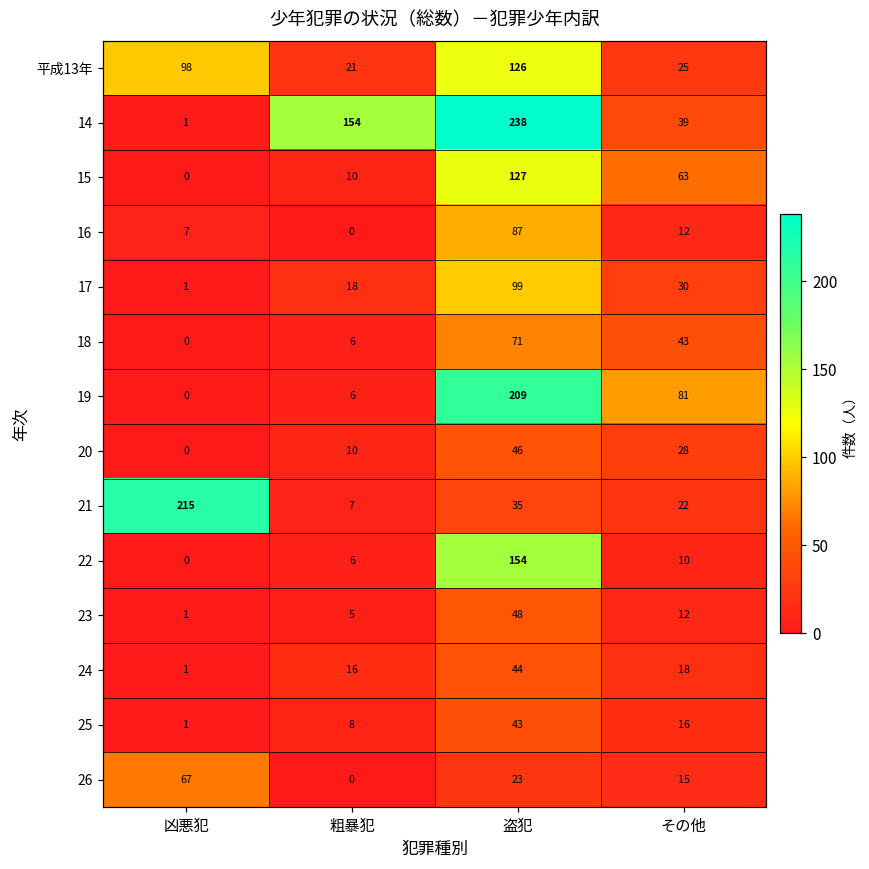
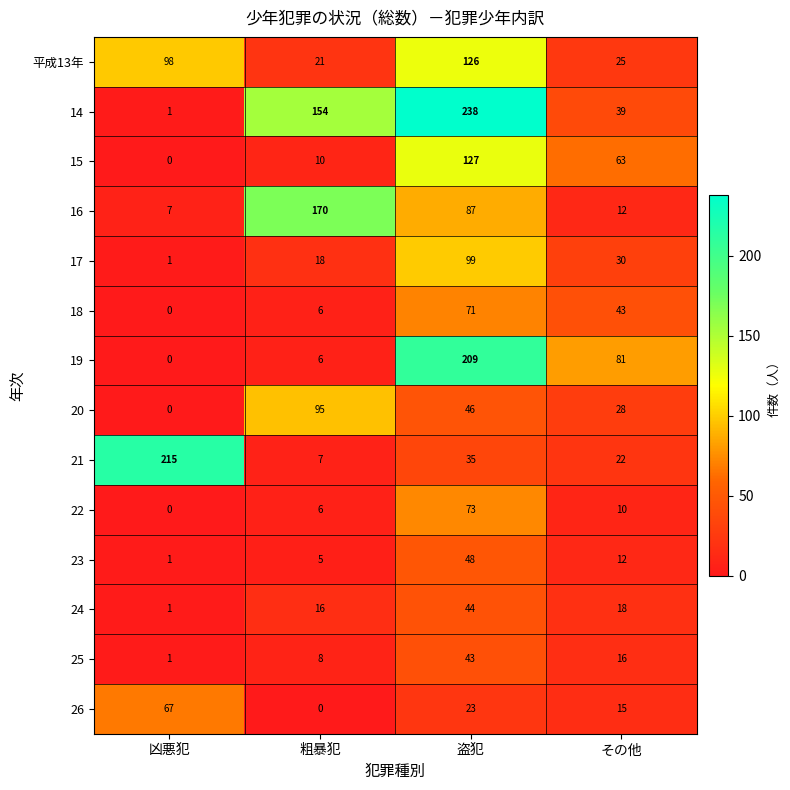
  {
    "平成13年": {
      "凶悪犯": 98,
      "粗暴犯": 21,
      "盗犯": 126,
      "その他": 25
    },
    "14": {
      "凶悪犯": 1,
      "粗暴犯": 154,
      "盗犯": 238,
      "その他": 39
    },
    "15": {
      "凶悪犯": 0,
      "粗暴犯": 10,
      "盗犯": 127,
      "その他": 63
    },
    "16": {
      "凶悪犯": 7,
-     "粗暴犯": 0,
+     "粗暴犯": 170,
      "盗犯": 87,
      "その他": 12
    },
    "17": {
      "凶悪犯": 1,
      "粗暴犯": 18,
      "盗犯": 99,
      "その他": 30
    },
    "18": {
      "凶悪犯": 0,
      "粗暴犯": 6,
      "盗犯": 71,
      "その他": 43
    },
    "19": {
      "凶悪犯": 0,
      "粗暴犯": 6,
      "盗犯": 209,
      "その他": 81
    },
    "20": {
      "凶悪犯": 0,
-     "粗暴犯": 10,
+     "粗暴犯": 95,
      "盗犯": 46,
      "その他": 28
    },
    "21": {
      "凶悪犯": 215,
      "粗暴犯": 7,
      "盗犯": 35,
      "その他": 22
    },
    "22": {
      "凶悪犯": 0,
      "粗暴犯": 6,
-     "盗犯": 154,
+     "盗犯": 73,
      "その他": 10
    },
    "23": {
      "凶悪犯": 1,
      "粗暴犯": 5,
      "盗犯": 48,
      "その他": 12
    },
    "24": {
      "凶悪犯": 1,
      "粗暴犯": 16,
      "盗犯": 44,
      "その他": 18
    },
    "25": {
      "凶悪犯": 1,
      "粗暴犯": 8,
      "盗犯": 43,
      "その他": 16
    },
    "26": {
      "凶悪犯": 67,
      "粗暴犯": 0,
      "盗犯": 23,
      "その他": 15
    }
  }
